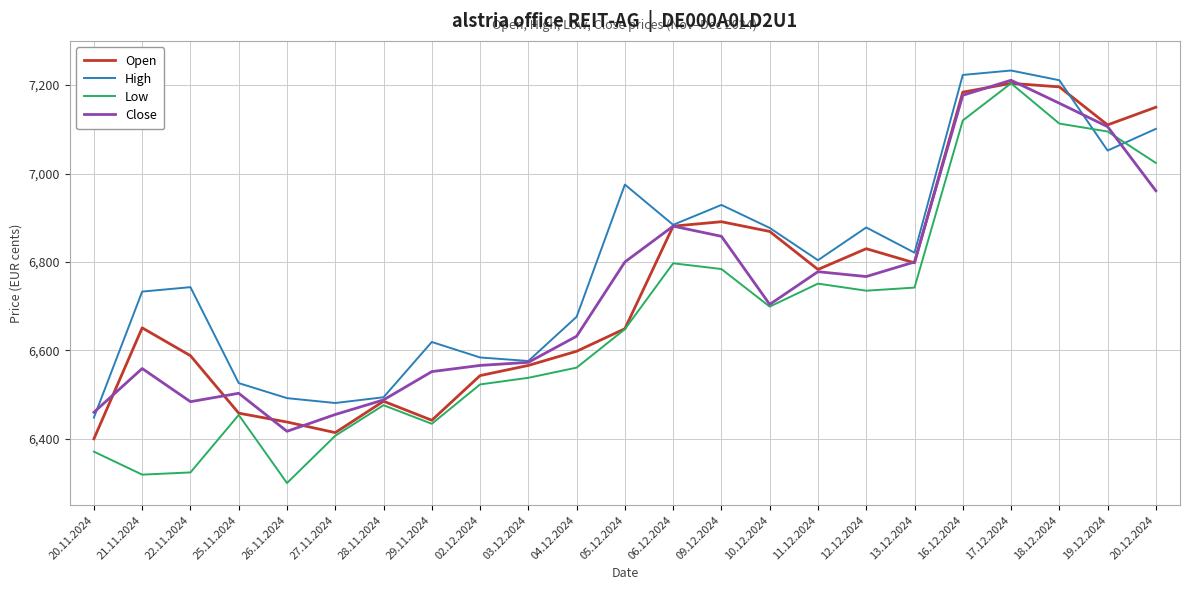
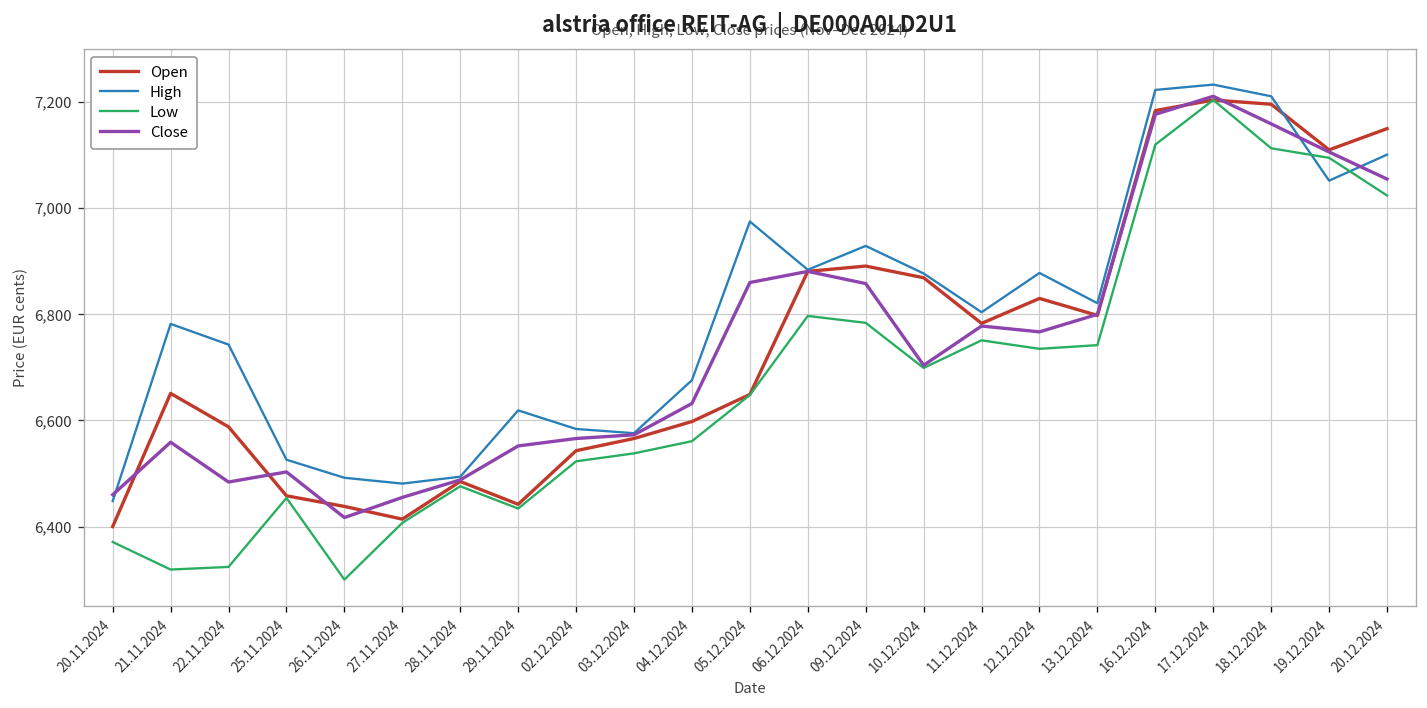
  {
    "Open": {
      "20.11.2024": "6,400",
      "21.11.2024": "6,650",
      "22.11.2024": "6,590",
      "26.11.2024": "6,440",
      "27.11.2024": "6,410",
      "29.11.2024": "6,440",
      "02.12.2024": "6,540",
      "03.12.2024": "6,570",
      "04.12.2024": "6,600",
      "09.12.2024": "6,890",
      "10.12.2024": "6,870",
      "12.12.2024": "6,830",
      "16.12.2024": "7,180",
      "18.12.2024": "7,200",
      "20.12.2024": "7,150"
    },
    "High": {
      "20.11.2024": "6,450",
-     "21.11.2024": "6,730",
+     "21.11.2024": "6,780",
      "22.11.2024": "6,740",
      "25.11.2024": "6,530",
      "26.11.2024": "6,490",
      "27.11.2024": "6,480",
      "28.11.2024": "6,490",
      "29.11.2024": "6,620",
      "02.12.2024": "6,580",
      "04.12.2024": "6,680",
      "05.12.2024": "6,980",
      "09.12.2024": "6,930",
      "10.12.2024": "6,880",
      "11.12.2024": "6,800",
      "12.12.2024": "6,880",
      "13.12.2024": "6,820",
      "16.12.2024": "7,220",
      "17.12.2024": "7,230",
      "18.12.2024": "7,210",
      "19.12.2024": "7,050",
      "20.12.2024": "7,100"
    },
    "Low": {
      "20.11.2024": "6,370",
      "21.11.2024": "6,320",
      "22.11.2024": "6,320",
      "26.11.2024": "6,300",
      "27.11.2024": "6,410",
      "28.11.2024": "6,480",
      "29.11.2024": "6,430",
      "02.12.2024": "6,520",
      "03.12.2024": "6,540",
      "04.12.2024": "6,560",
      "06.12.2024": "6,800",
      "09.12.2024": "6,780",
      "11.12.2024": "6,750",
      "12.12.2024": "6,740",
      "13.12.2024": "6,740",
      "16.12.2024": "7,120",
      "18.12.2024": "7,110",
      "19.12.2024": "7,100",
      "20.12.2024": "7,020"
    },
    "Close": {
      "20.11.2024": "6,460",
      "21.11.2024": "6,560",
      "22.11.2024": "6,480",
      "25.11.2024": "6,500",
      "26.11.2024": "6,420",
      "27.11.2024": "6,460",
      "29.11.2024": "6,550",
      "02.12.2024": "6,570",
      "04.12.2024": "6,630",
-     "05.12.2024": "6,800",
+     "05.12.2024": "6,860",
      "09.12.2024": "6,860",
      "12.12.2024": "6,770",
      "16.12.2024": "7,180",
      "17.12.2024": "7,210",
      "18.12.2024": "7,160",
-     "20.12.2024": "6,960"
+     "20.12.2024": "7,060"
    }
  }
